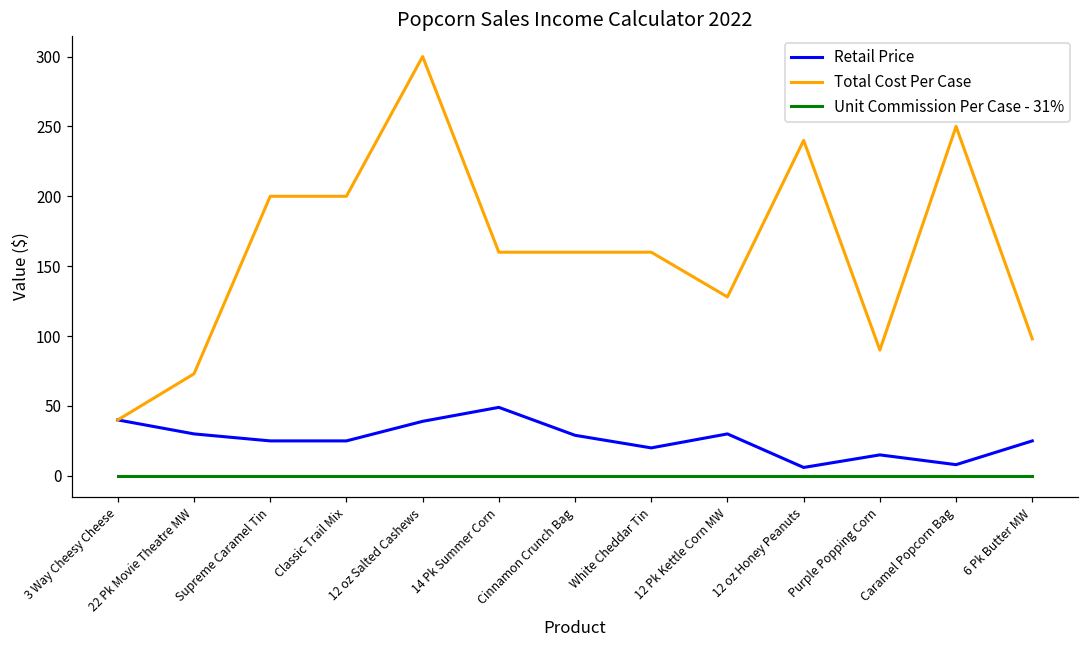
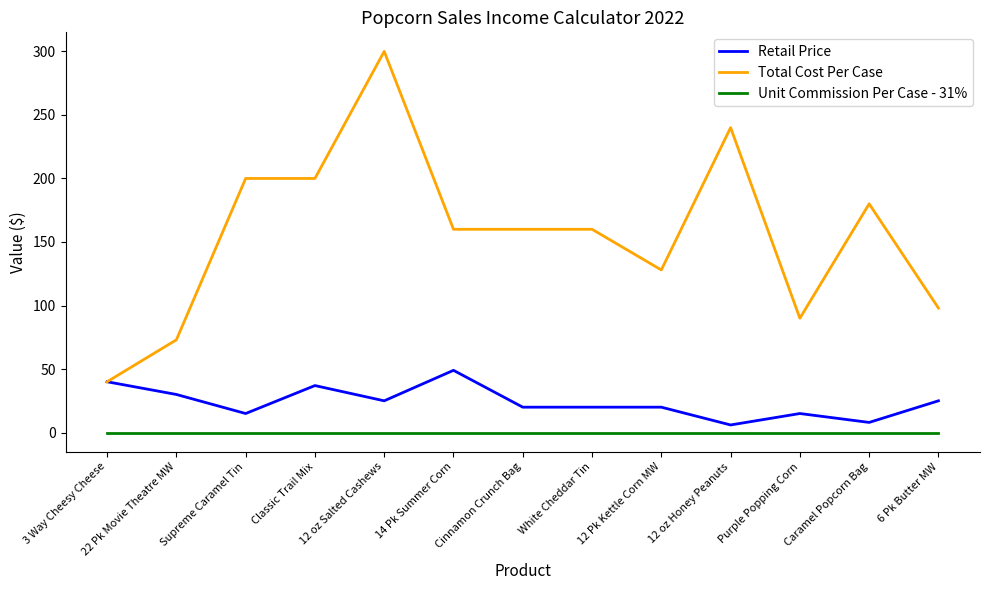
  {
    "Retail Price": {
      "22 Pk Movie Theatre MW": 30,
-     "Supreme Caramel Tin": 25,
-     "Classic Trail Mix": 25,
-     "12 oz Salted Cashews": 39,
+     "Supreme Caramel Tin": 15,
+     "Classic Trail Mix": 37,
+     "12 oz Salted Cashews": 25,
      "14 Pk Summer Corn": 49,
-     "Cinnamon Crunch Bag": 29,
+     "Cinnamon Crunch Bag": 20,
      "White Cheddar Tin": 20,
-     "12 Pk Kettle Corn MW": 30,
+     "12 Pk Kettle Corn MW": 20,
      "12 oz Honey Peanuts": 6,
      "Purple Popping Corn": 15,
      "Caramel Popcorn Bag": 8,
      "6 Pk Butter MW": 25
    },
    "Total Cost Per Case": {
      "22 Pk Movie Theatre MW": 73,
      "Supreme Caramel Tin": 200,
      "Classic Trail Mix": 200,
      "12 oz Salted Cashews": 300,
      "14 Pk Summer Corn": 160,
      "Cinnamon Crunch Bag": 160,
      "White Cheddar Tin": 160,
      "12 Pk Kettle Corn MW": 128,
      "12 oz Honey Peanuts": 240,
      "Purple Popping Corn": 90,
-     "Caramel Popcorn Bag": 250,
+     "Caramel Popcorn Bag": 180,
      "6 Pk Butter MW": 98
    },
    "Unit Commission Per Case - 31%": {
      "3 Way Cheesy Cheese": 0,
      "22 Pk Movie Theatre MW": 0,
      "Supreme Caramel Tin": 0,
      "Classic Trail Mix": 0,
      "12 oz Salted Cashews": 0,
      "14 Pk Summer Corn": 0,
      "Cinnamon Crunch Bag": 0,
      "White Cheddar Tin": 0,
      "12 Pk Kettle Corn MW": 0,
      "12 oz Honey Peanuts": 0,
      "Purple Popping Corn": 0,
      "Caramel Popcorn Bag": 0,
      "6 Pk Butter MW": 0
    }
  }
